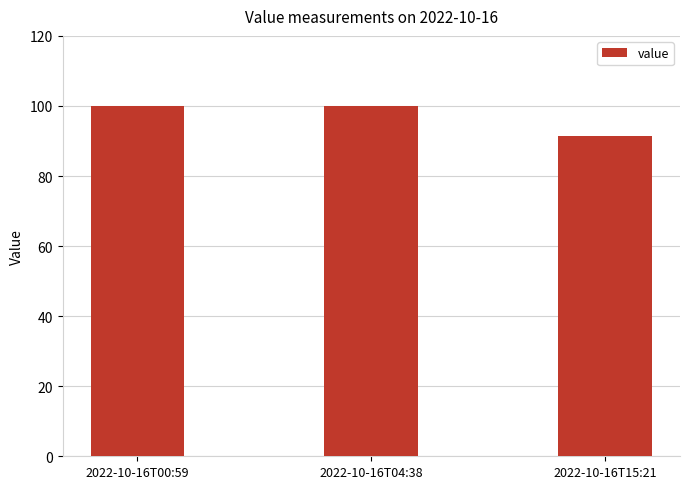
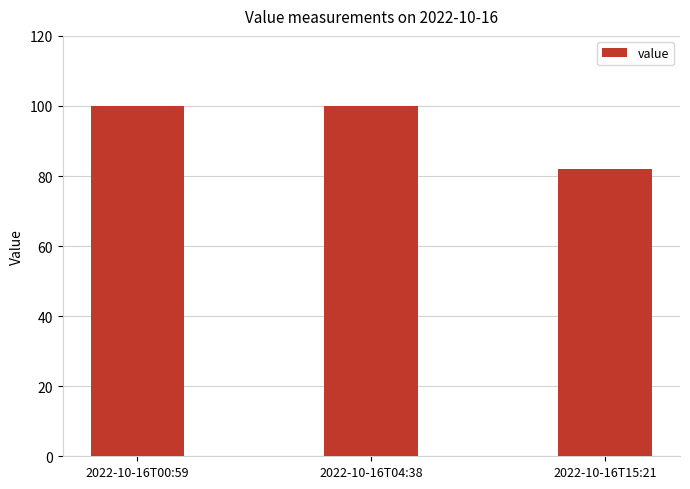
  {
    "2022-10-16T00:59": 100,
    "2022-10-16T04:38": 100,
-   "2022-10-16T15:21": 92
+   "2022-10-16T15:21": 82
  }
